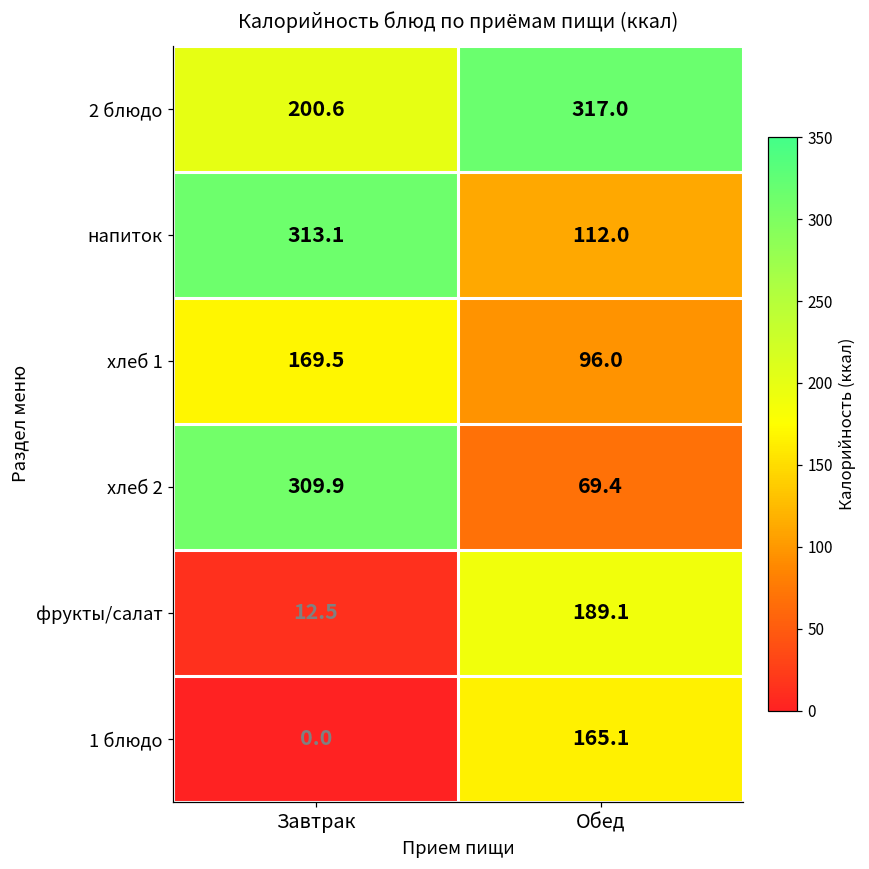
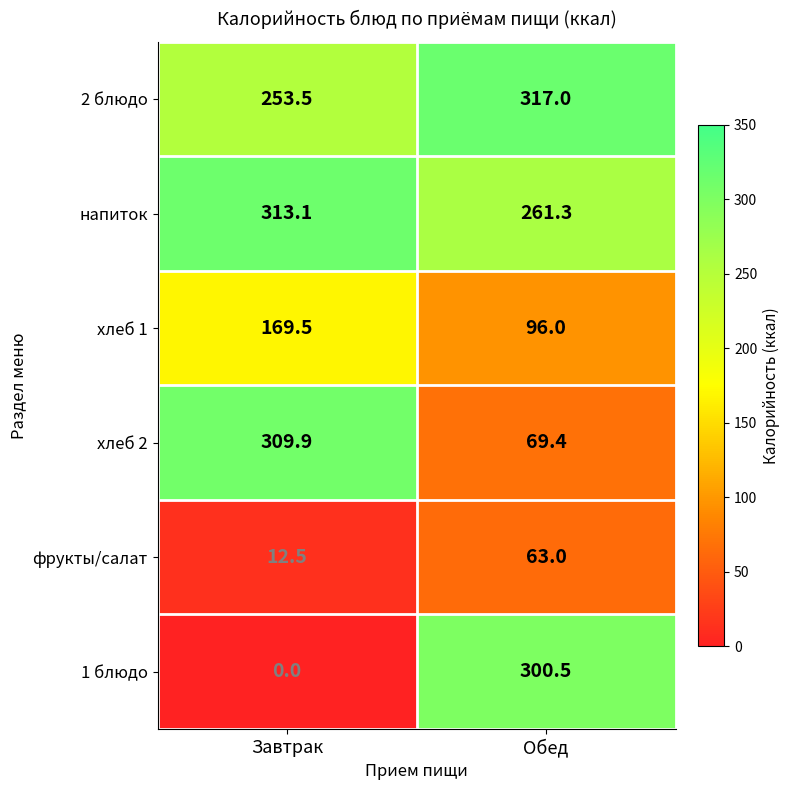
  {
    "2 блюдо": {
-     "Завтрак": 200.6,
+     "Завтрак": 253.5,
      "Обед": 317.0
    },
    "напиток": {
      "Завтрак": 313.1,
-     "Обед": 112.0
+     "Обед": 261.3
    },
    "хлеб 1": {
      "Завтрак": 169.5,
      "Обед": 96.0
    },
    "хлеб 2": {
      "Завтрак": 309.9,
      "Обед": 69.4
    },
    "фрукты/салат": {
      "Завтрак": 12.5,
-     "Обед": 189.1
+     "Обед": 63.0
    },
    "1 блюдо": {
      "Завтрак": 0.0,
-     "Обед": 165.1
+     "Обед": 300.5
    }
  }
